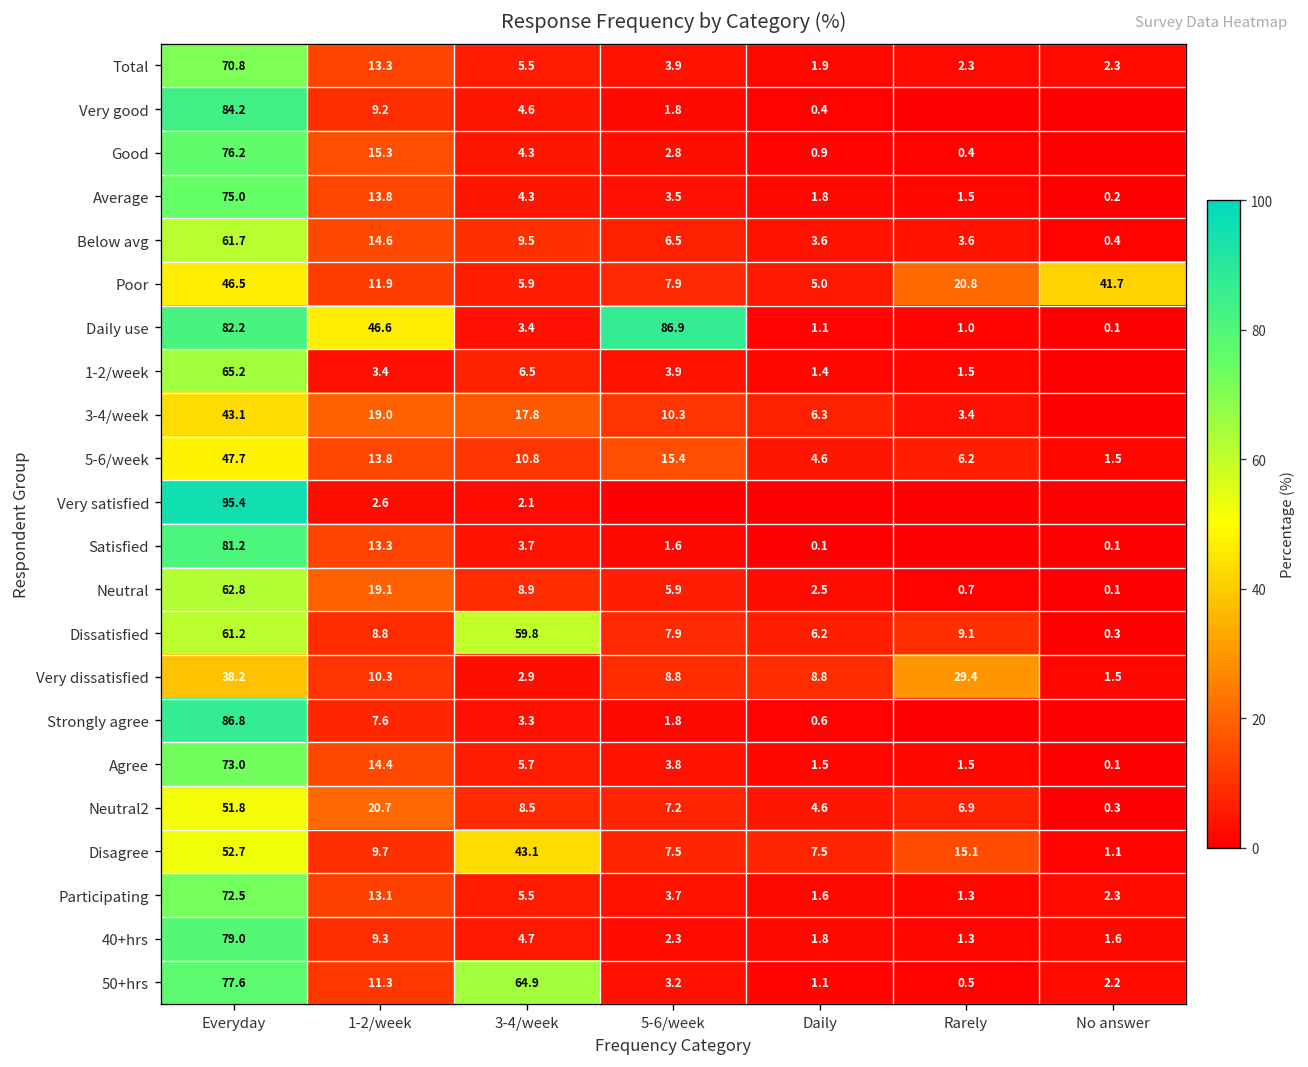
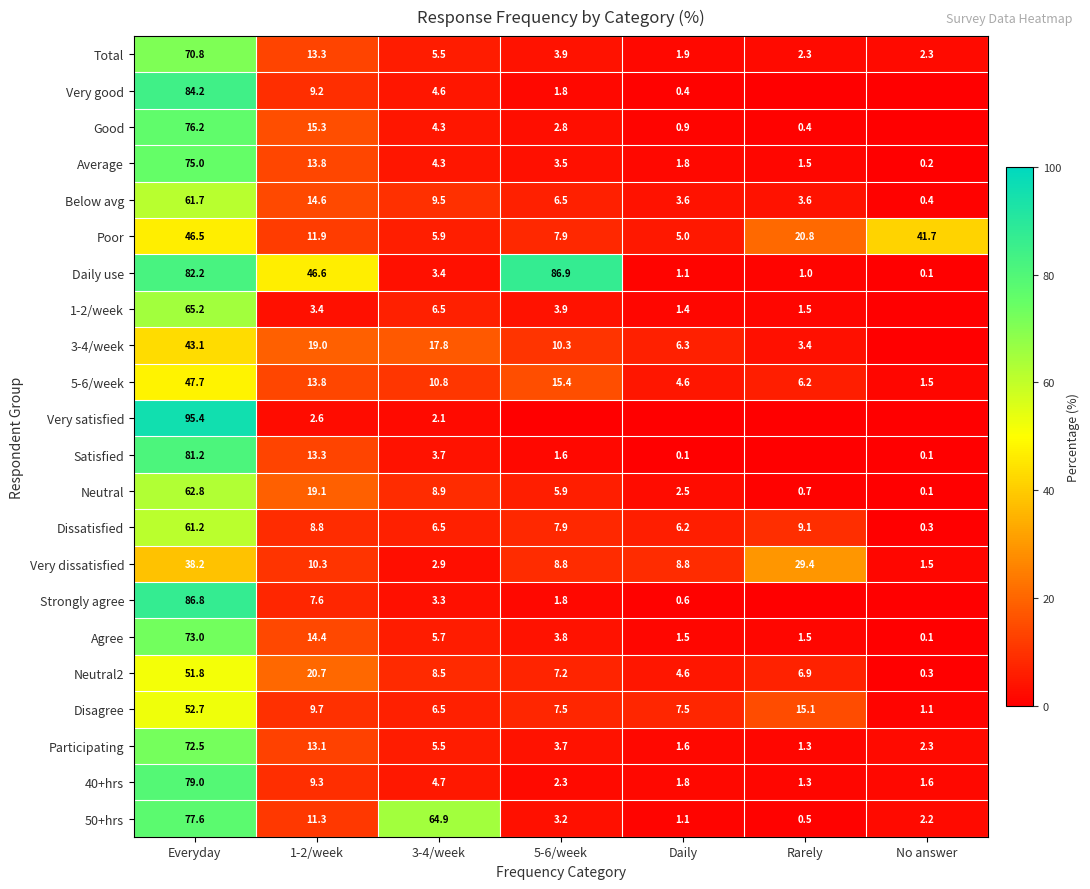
  {
    "Total": {
      "Everyday": 70.8,
      "1-2/week": 13.3,
      "3-4/week": 5.5,
      "5-6/week": 3.9,
      "Daily": 1.9,
      "Rarely": 2.3,
      "No answer": 2.3
    },
    "Very good": {
      "Everyday": 84.2,
      "1-2/week": 9.2,
      "3-4/week": 4.6,
      "5-6/week": 1.8,
      "Daily": 0.4
    },
    "Good": {
      "Everyday": 76.2,
      "1-2/week": 15.3,
      "3-4/week": 4.3,
      "5-6/week": 2.8,
      "Daily": 0.9,
      "Rarely": 0.4
    },
    "Average": {
      "Everyday": 75.0,
      "1-2/week": 13.8,
      "3-4/week": 4.3,
      "5-6/week": 3.5,
      "Daily": 1.8,
      "Rarely": 1.5,
      "No answer": 0.2
    },
    "Below avg": {
      "Everyday": 61.7,
      "1-2/week": 14.6,
      "3-4/week": 9.5,
      "5-6/week": 6.5,
      "Daily": 3.6,
      "Rarely": 3.6,
      "No answer": 0.4
    },
    "Poor": {
      "Everyday": 46.5,
      "1-2/week": 11.9,
      "3-4/week": 5.9,
      "5-6/week": 7.9,
      "Daily": 5.0,
      "Rarely": 20.8,
      "No answer": 41.7
    },
    "Daily use": {
      "Everyday": 82.2,
      "1-2/week": 46.6,
      "3-4/week": 3.4,
      "5-6/week": 86.9,
      "Daily": 1.1,
      "Rarely": 1.0,
      "No answer": 0.1
    },
    "1-2/week": {
      "Everyday": 65.2,
      "1-2/week": 3.4,
      "3-4/week": 6.5,
      "5-6/week": 3.9,
      "Daily": 1.4,
      "Rarely": 1.5
    },
    "3-4/week": {
      "Everyday": 43.1,
      "1-2/week": 19.0,
      "3-4/week": 17.8,
      "5-6/week": 10.3,
      "Daily": 6.3,
      "Rarely": 3.4
    },
    "5-6/week": {
      "Everyday": 47.7,
      "1-2/week": 13.8,
      "3-4/week": 10.8,
      "5-6/week": 15.4,
      "Daily": 4.6,
      "Rarely": 6.2,
      "No answer": 1.5
    },
    "Very satisfied": {
      "Everyday": 95.4,
      "1-2/week": 2.6,
      "3-4/week": 2.1
    },
    "Satisfied": {
      "Everyday": 81.2,
      "1-2/week": 13.3,
      "3-4/week": 3.7,
      "5-6/week": 1.6,
      "Daily": 0.1,
      "No answer": 0.1
    },
    "Neutral": {
      "Everyday": 62.8,
      "1-2/week": 19.1,
      "3-4/week": 8.9,
      "5-6/week": 5.9,
      "Daily": 2.5,
      "Rarely": 0.7,
      "No answer": 0.1
    },
    "Dissatisfied": {
      "Everyday": 61.2,
      "1-2/week": 8.8,
-     "3-4/week": 59.8,
+     "3-4/week": 6.5,
      "5-6/week": 7.9,
      "Daily": 6.2,
      "Rarely": 9.1,
      "No answer": 0.3
    },
    "Very dissatisfied": {
      "Everyday": 38.2,
      "1-2/week": 10.3,
      "3-4/week": 2.9,
      "5-6/week": 8.8,
      "Daily": 8.8,
      "Rarely": 29.4,
      "No answer": 1.5
    },
    "Strongly agree": {
      "Everyday": 86.8,
      "1-2/week": 7.6,
      "3-4/week": 3.3,
      "5-6/week": 1.8,
      "Daily": 0.6
    },
    "Agree": {
      "Everyday": 73.0,
      "1-2/week": 14.4,
      "3-4/week": 5.7,
      "5-6/week": 3.8,
      "Daily": 1.5,
      "Rarely": 1.5,
      "No answer": 0.1
    },
    "Neutral2": {
      "Everyday": 51.8,
      "1-2/week": 20.7,
      "3-4/week": 8.5,
      "5-6/week": 7.2,
      "Daily": 4.6,
      "Rarely": 6.9,
      "No answer": 0.3
    },
    "Disagree": {
      "Everyday": 52.7,
      "1-2/week": 9.7,
-     "3-4/week": 43.1,
+     "3-4/week": 6.5,
      "5-6/week": 7.5,
      "Daily": 7.5,
      "Rarely": 15.1,
      "No answer": 1.1
    },
    "Participating": {
      "Everyday": 72.5,
      "1-2/week": 13.1,
      "3-4/week": 5.5,
      "5-6/week": 3.7,
      "Daily": 1.6,
      "Rarely": 1.3,
      "No answer": 2.3
    },
    "40+hrs": {
      "Everyday": 79.0,
      "1-2/week": 9.3,
      "3-4/week": 4.7,
      "5-6/week": 2.3,
      "Daily": 1.8,
      "Rarely": 1.3,
      "No answer": 1.6
    },
    "50+hrs": {
      "Everyday": 77.6,
      "1-2/week": 11.3,
      "3-4/week": 64.9,
      "5-6/week": 3.2,
      "Daily": 1.1,
      "Rarely": 0.5,
      "No answer": 2.2
    }
  }
